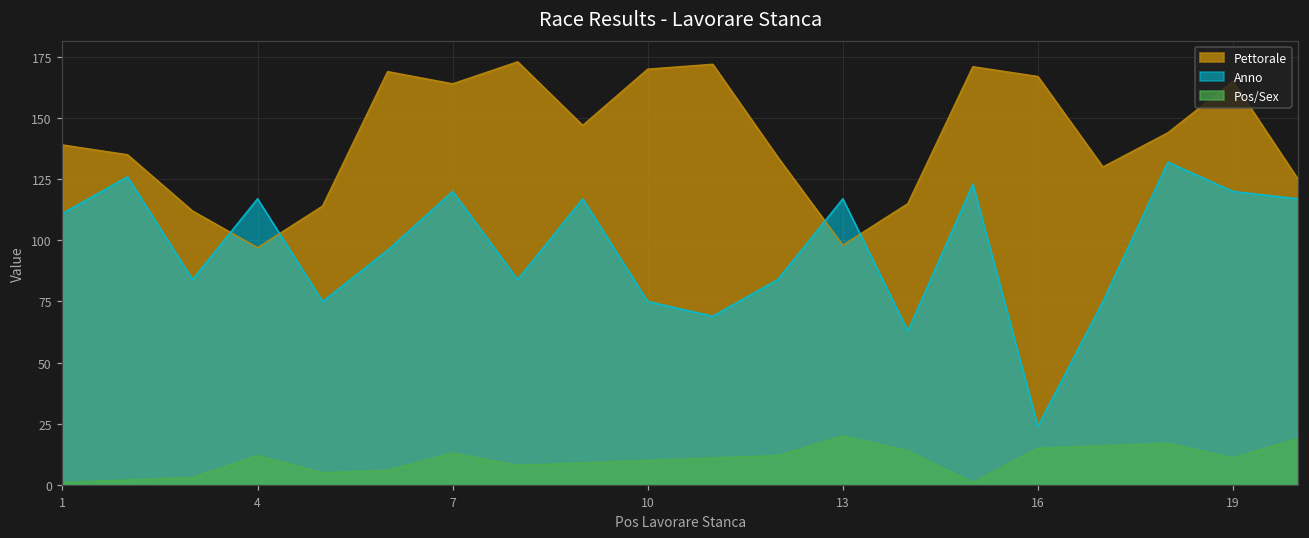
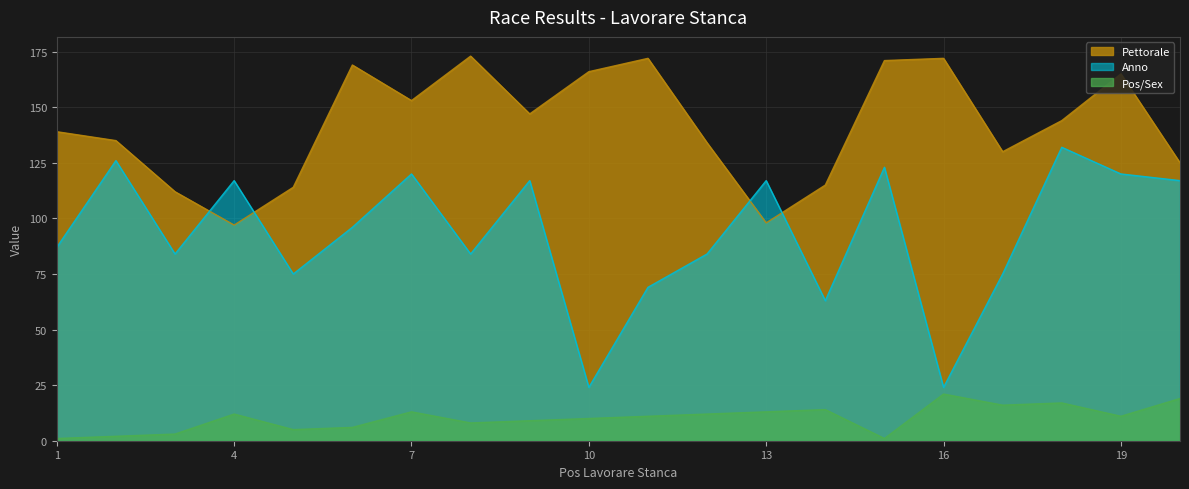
  {
    "Pettorale": {
      "1": 139,
      "4": 97,
-     "7": 164,
-     "10": 170,
+     "7": 153,
+     "10": 166,
      "13": 98,
-     "16": 167
+     "16": 172
    },
    "Anno": {
-     "1": 111,
+     "1": 87,
      "4": 117,
      "7": 120,
-     "10": 75,
+     "10": 24,
      "13": 117,
      "16": 24,
      "19": 120
    },
    "Pos/Sex": {
      "1": 1,
      "4": 12,
      "7": 13,
      "10": 10,
-     "13": 20,
-     "16": 15,
+     "13": 13,
+     "16": 21,
      "19": 11
    }
  }
